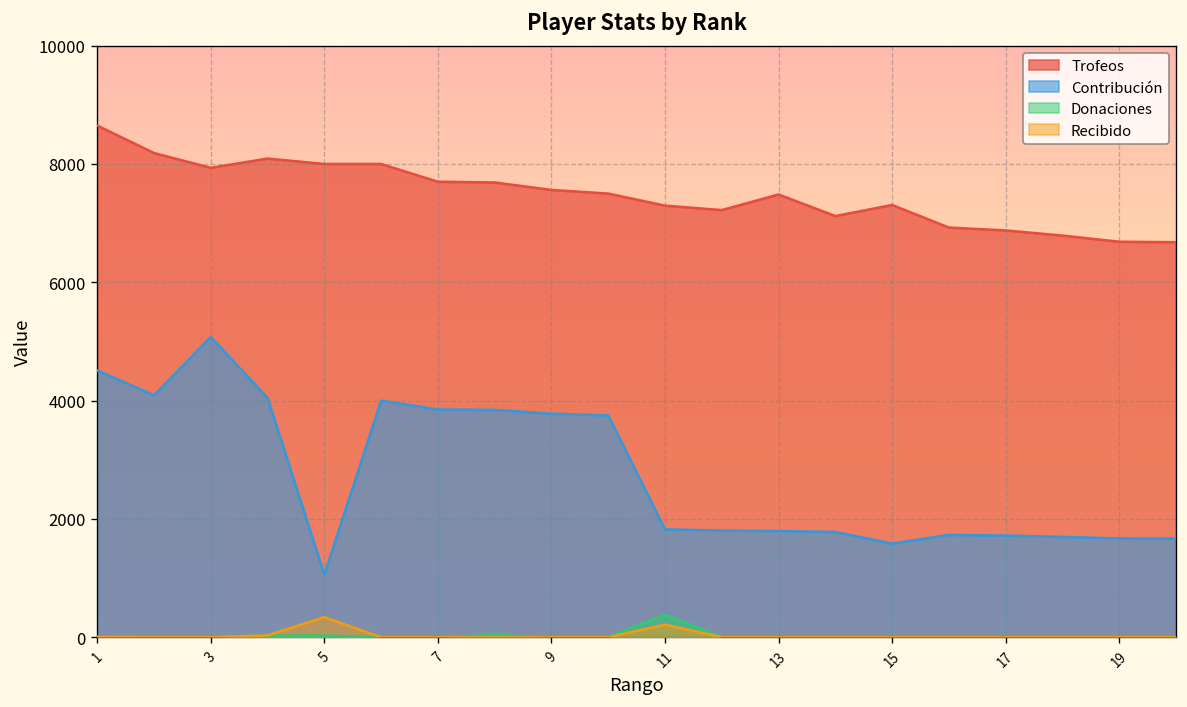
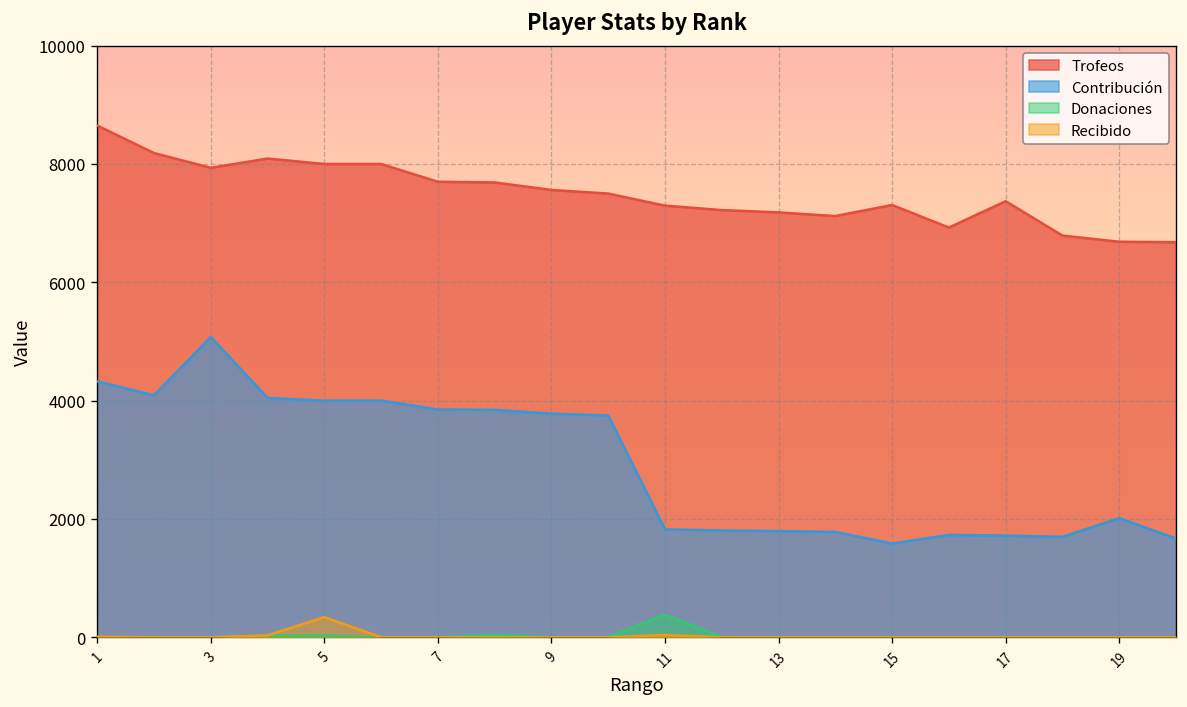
  {
    "Trofeos": {
      "1": 8700,
      "3": 7900,
      "5": 8000,
      "7": 7700,
      "9": 7600,
      "11": 7300,
-     "13": 7500,
+     "13": 7200,
      "15": 7300,
-     "17": 6900,
+     "17": 7400,
      "19": 6700
    },
    "Contribución": {
-     "1": 4500,
+     "1": 4300,
      "3": 5100,
-     "5": 1100,
+     "5": 4000,
      "7": 3900,
      "9": 3800,
      "11": 1800,
      "13": 1800,
      "15": 1600,
      "17": 1700,
-     "19": 1700
+     "19": 2000
    },
    "Donaciones": {
      "5": 0,
      "11": 400
    },
    "Recibido": {
      "5": 300,
-     "11": 200
+     "11": 0
    }
  }
